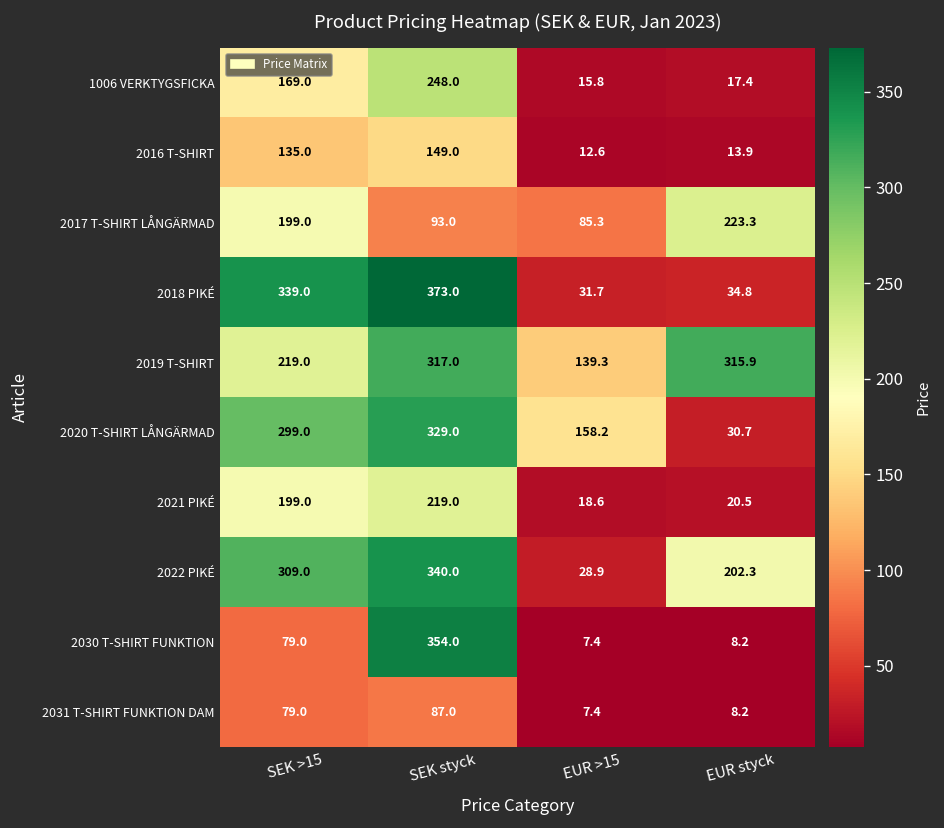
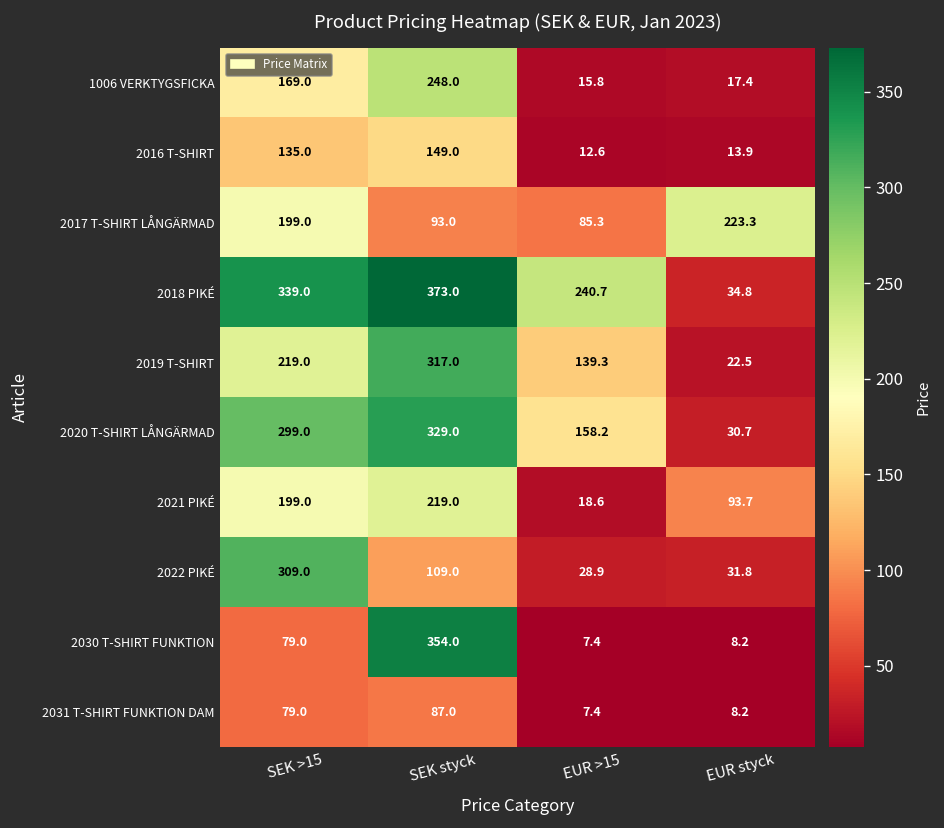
  {
    "1006 VERKTYGSFICKA": {
      "SEK >15": 169.0,
      "SEK styck": 248.0,
      "EUR >15": 15.8,
      "EUR styck": 17.4
    },
    "2016 T-SHIRT": {
      "SEK >15": 135.0,
      "SEK styck": 149.0,
      "EUR >15": 12.6,
      "EUR styck": 13.9
    },
    "2017 T-SHIRT LÅNGÄRMAD": {
      "SEK >15": 199.0,
      "SEK styck": 93.0,
      "EUR >15": 85.3,
      "EUR styck": 223.3
    },
    "2018 PIKÉ": {
      "SEK >15": 339.0,
      "SEK styck": 373.0,
-     "EUR >15": 31.7,
+     "EUR >15": 240.7,
      "EUR styck": 34.8
    },
    "2019 T-SHIRT": {
      "SEK >15": 219.0,
      "SEK styck": 317.0,
      "EUR >15": 139.3,
-     "EUR styck": 315.9
+     "EUR styck": 22.5
    },
    "2020 T-SHIRT LÅNGÄRMAD": {
      "SEK >15": 299.0,
      "SEK styck": 329.0,
      "EUR >15": 158.2,
      "EUR styck": 30.7
    },
    "2021 PIKÉ": {
      "SEK >15": 199.0,
      "SEK styck": 219.0,
      "EUR >15": 18.6,
-     "EUR styck": 20.5
+     "EUR styck": 93.7
    },
    "2022 PIKÉ": {
      "SEK >15": 309.0,
-     "SEK styck": 340.0,
+     "SEK styck": 109.0,
      "EUR >15": 28.9,
-     "EUR styck": 202.3
+     "EUR styck": 31.8
    },
    "2030 T-SHIRT FUNKTION": {
      "SEK >15": 79.0,
      "SEK styck": 354.0,
      "EUR >15": 7.4,
      "EUR styck": 8.2
    },
    "2031 T-SHIRT FUNKTION DAM": {
      "SEK >15": 79.0,
      "SEK styck": 87.0,
      "EUR >15": 7.4,
      "EUR styck": 8.2
    }
  }
